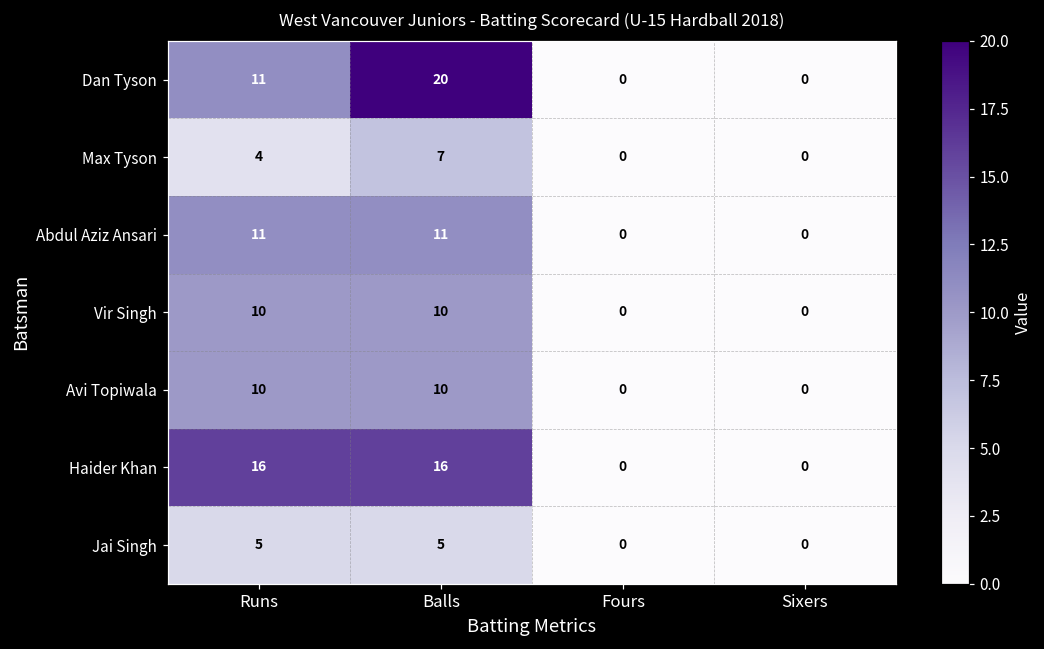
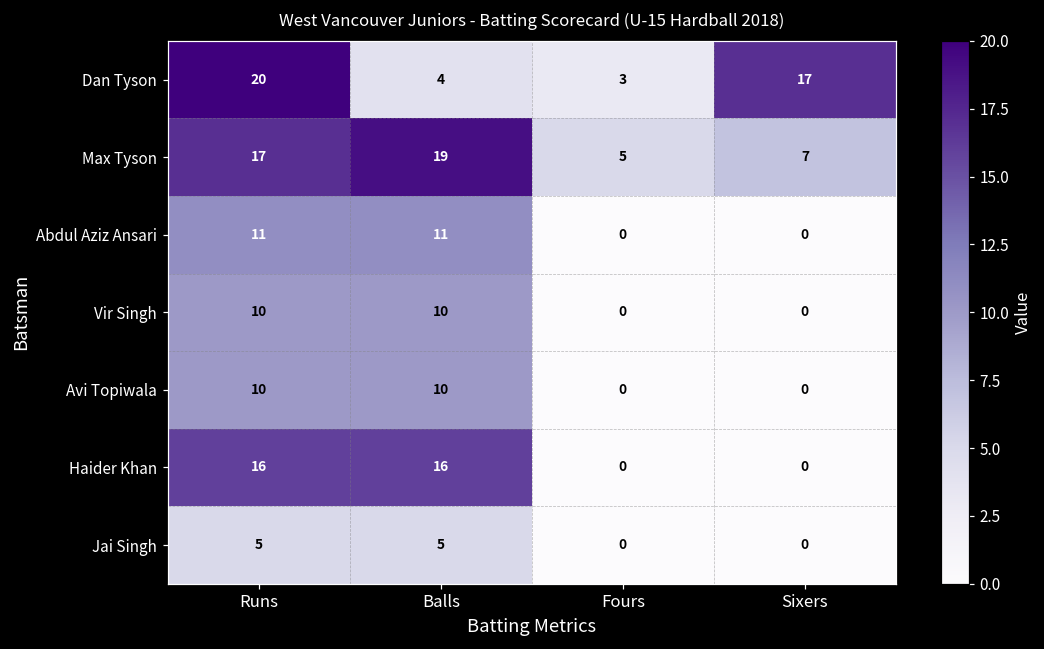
  {
    "Dan Tyson": {
-     "Runs": 11,
-     "Balls": 20,
-     "Fours": 0,
-     "Sixers": 0
+     "Runs": 20,
+     "Balls": 4,
+     "Fours": 3,
+     "Sixers": 17
    },
    "Max Tyson": {
-     "Runs": 4,
-     "Balls": 7,
-     "Fours": 0,
-     "Sixers": 0
+     "Runs": 17,
+     "Balls": 19,
+     "Fours": 5,
+     "Sixers": 7
    },
    "Abdul Aziz Ansari": {
      "Runs": 11,
      "Balls": 11,
      "Fours": 0,
      "Sixers": 0
    },
    "Vir Singh": {
      "Runs": 10,
      "Balls": 10,
      "Fours": 0,
      "Sixers": 0
    },
    "Avi Topiwala": {
      "Runs": 10,
      "Balls": 10,
      "Fours": 0,
      "Sixers": 0
    },
    "Haider Khan": {
      "Runs": 16,
      "Balls": 16,
      "Fours": 0,
      "Sixers": 0
    },
    "Jai Singh": {
      "Runs": 5,
      "Balls": 5,
      "Fours": 0,
      "Sixers": 0
    }
  }
